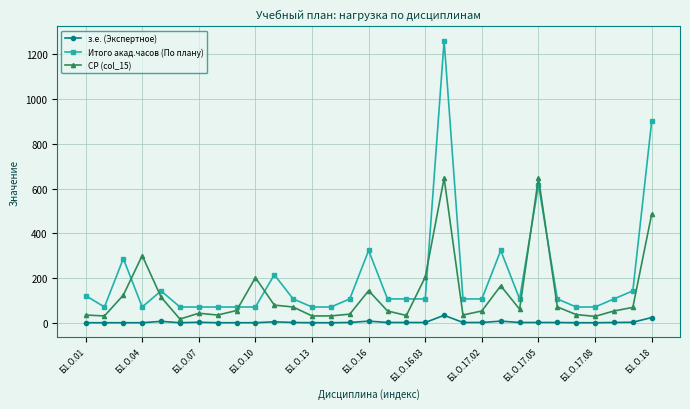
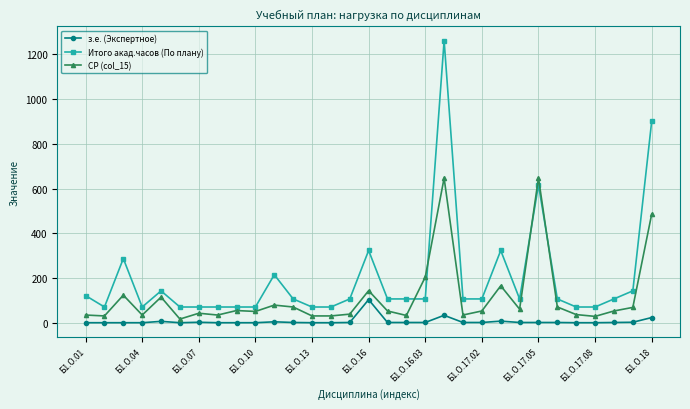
  {
    "з.е. (Экспертное)": {
      "Б1.О.01": 0,
      "Б1.О.04": 0,
      "Б1.О.07": 0,
      "Б1.О.10": 0,
      "Б1.О.13": 0,
-     "Б1.О.16": 10,
+     "Б1.О.16": 110,
      "Б1.О.16.03": 0,
      "Б1.О.17.02": 0,
      "Б1.О.17.05": 0,
      "Б1.О.17.08": 0,
      "Б1.О.18": 30
    },
    "Итого акад.часов (По плану)": {
      "Б1.О.01": 120,
      "Б1.О.04": 70,
      "Б1.О.07": 70,
      "Б1.О.10": 70,
      "Б1.О.13": 70,
      "Б1.О.16": 320,
      "Б1.О.16.03": 110,
      "Б1.О.17.02": 110,
      "Б1.О.17.05": 620,
      "Б1.О.17.08": 70,
      "Б1.О.18": 900
    },
    "СР (col_15)": {
      "Б1.О.01": 40,
-     "Б1.О.04": 300,
+     "Б1.О.04": 40,
      "Б1.О.07": 40,
-     "Б1.О.10": 200,
+     "Б1.О.10": 50,
      "Б1.О.13": 30,
      "Б1.О.16": 140,
      "Б1.О.16.03": 210,
      "Б1.О.17.02": 50,
      "Б1.О.17.05": 650,
      "Б1.О.17.08": 30,
      "Б1.О.18": 490
    }
  }
